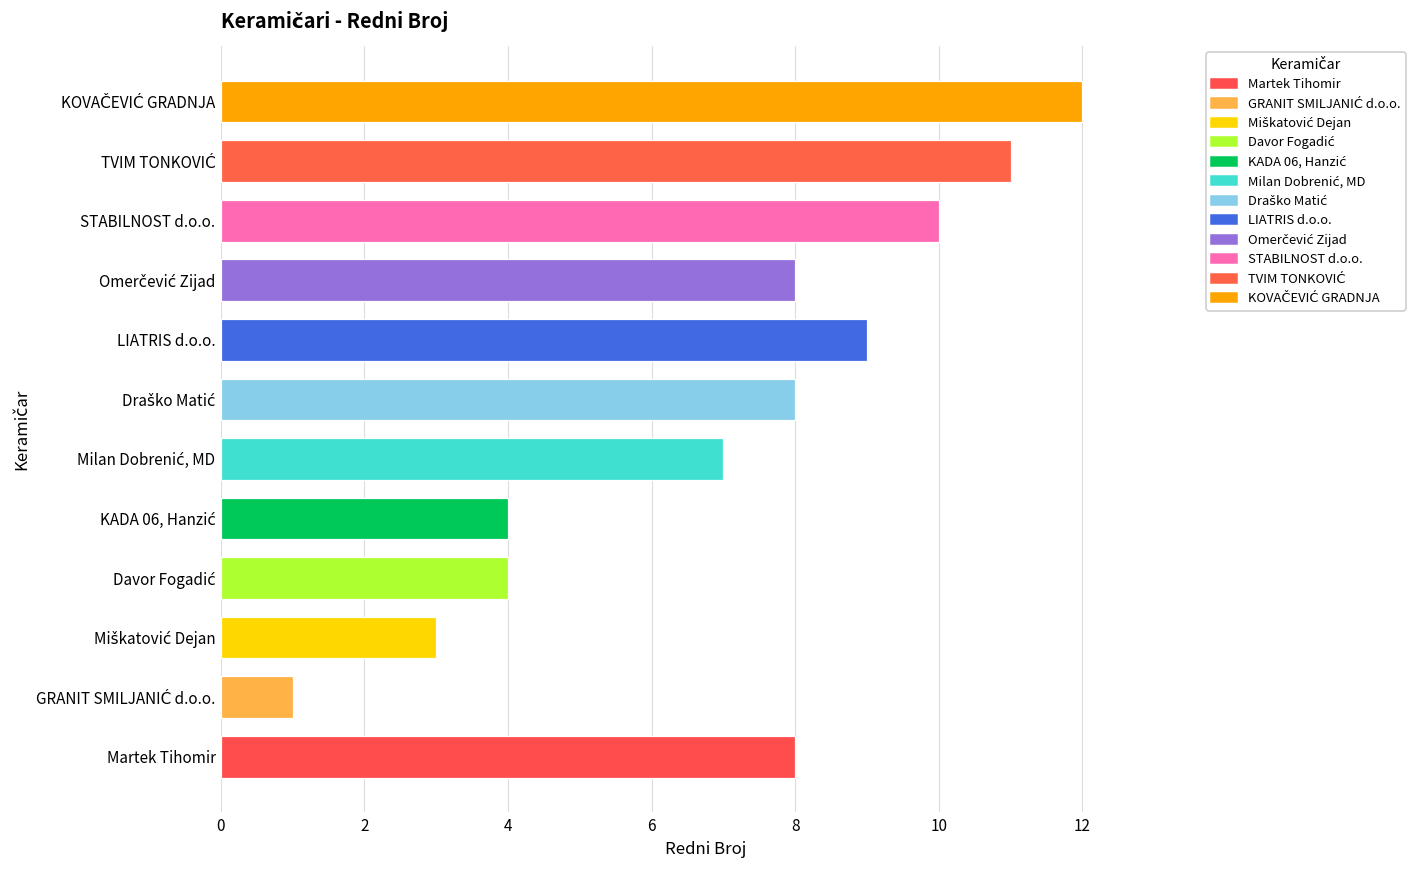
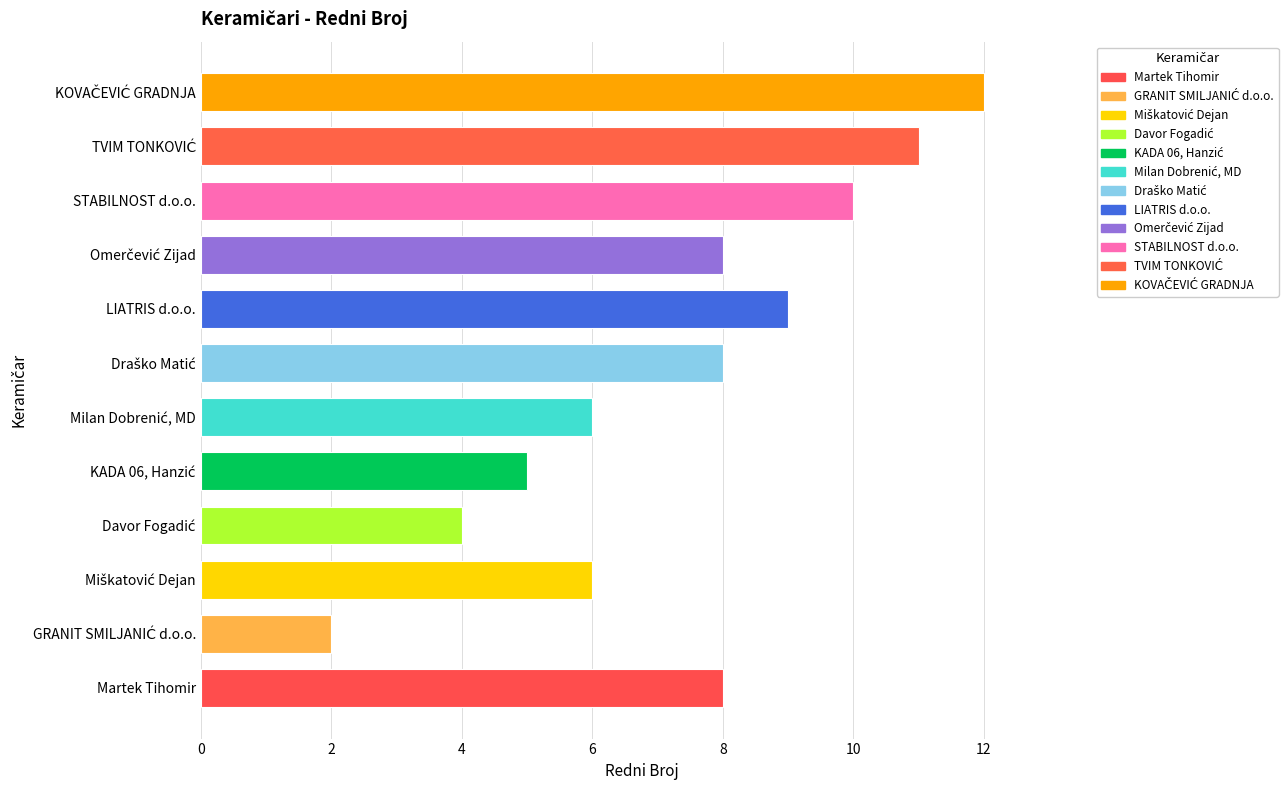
  {
    "KOVAČEVIĆ GRADNJA": 12,
    "TVIM TONKOVIĆ": 11,
    "STABILNOST d.o.o.": 10,
    "Omerčević Zijad": 8,
    "LIATRIS d.o.o.": 9,
    "Draško Matić": 8,
-   "Milan Dobrenić, MD": 7,
-   "KADA 06, Hanzić": 4,
+   "Milan Dobrenić, MD": 6,
+   "KADA 06, Hanzić": 5,
    "Davor Fogadić": 4,
-   "Miškatović Dejan": 3,
-   "GRANIT SMILJANIĆ d.o.o.": 1,
+   "Miškatović Dejan": 6,
+   "GRANIT SMILJANIĆ d.o.o.": 2,
    "Martek Tihomir": 8
  }
